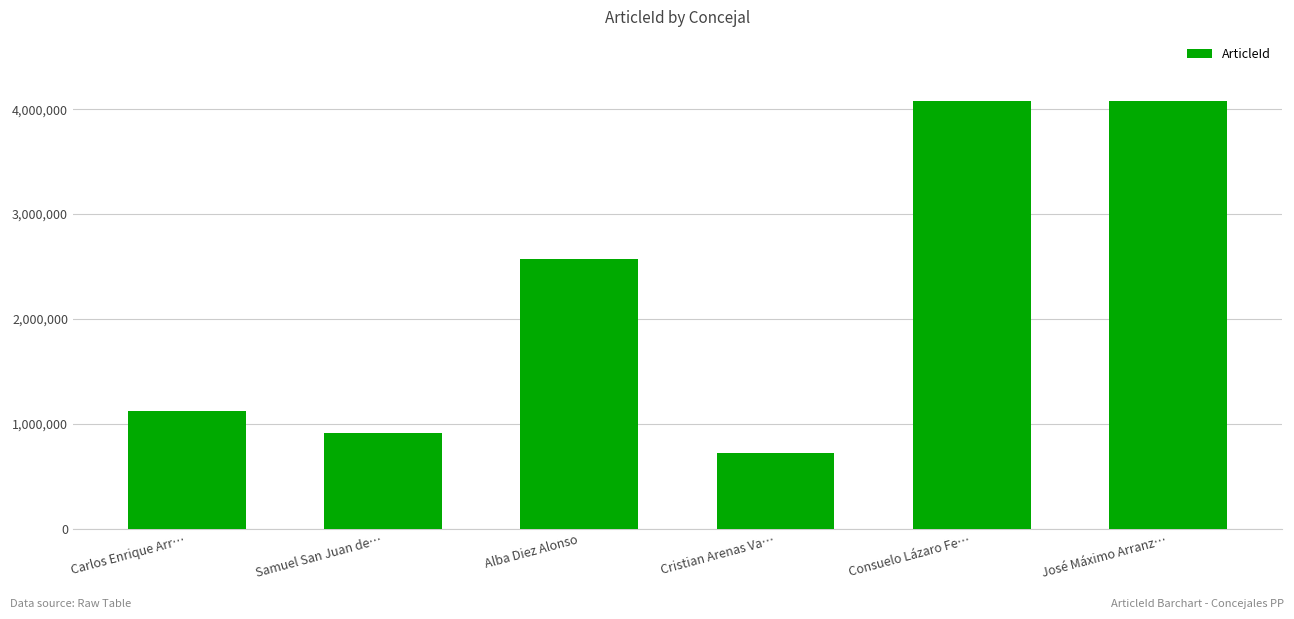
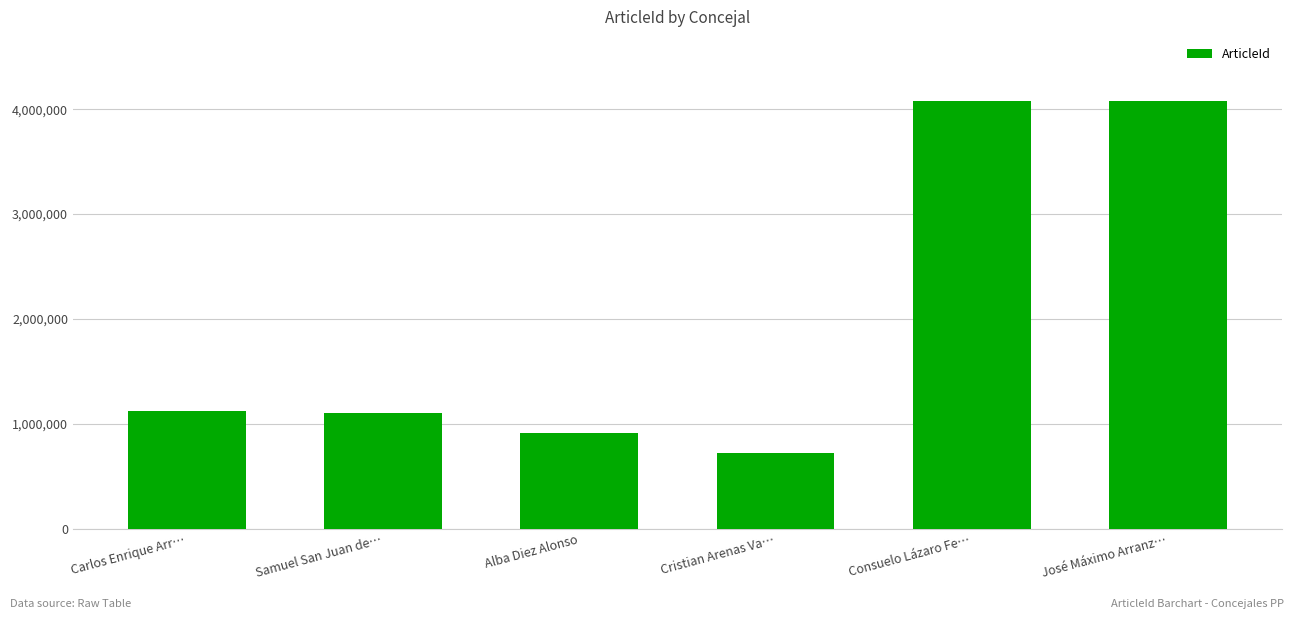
  {
    "Carlos Enrique Arr…": "1,120,000",
-   "Samuel San Juan de…": "910,000",
-   "Alba Diez Alonso": "2,570,000",
+   "Samuel San Juan de…": "1,100,000",
+   "Alba Diez Alonso": "910,000",
    "Cristian Arenas Va…": "720,000",
    "Consuelo Lázaro Fe…": "4,080,000",
    "José Máximo Arranz…": "4,080,000"
  }
